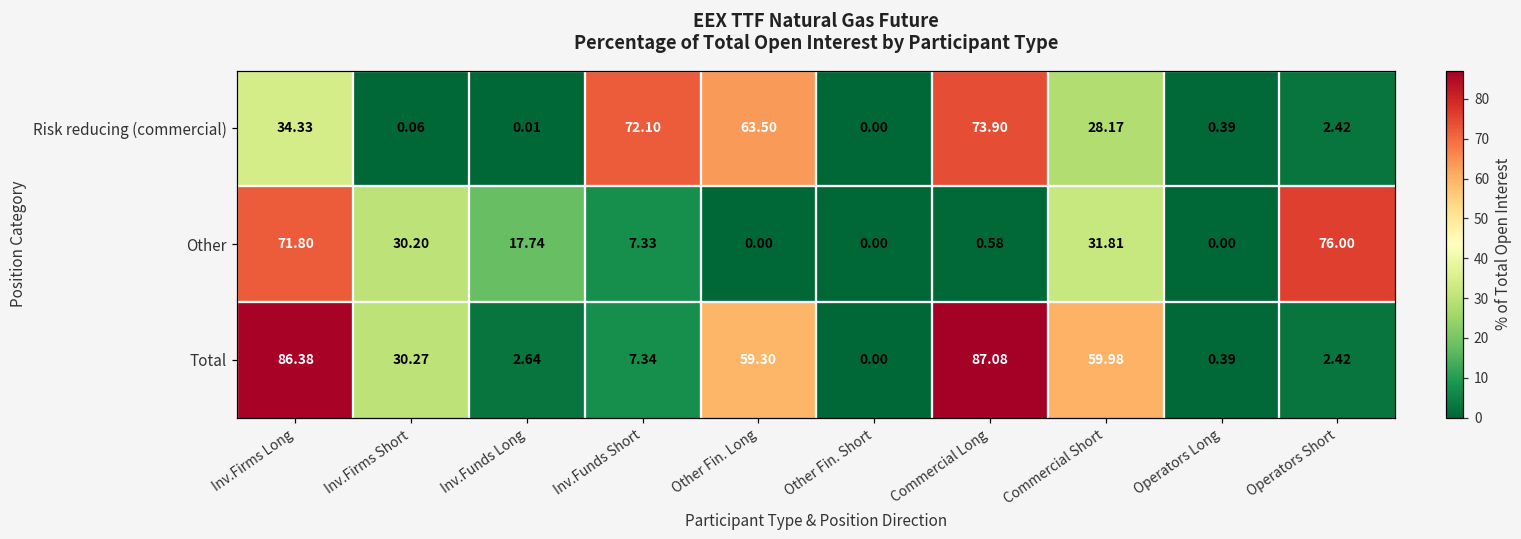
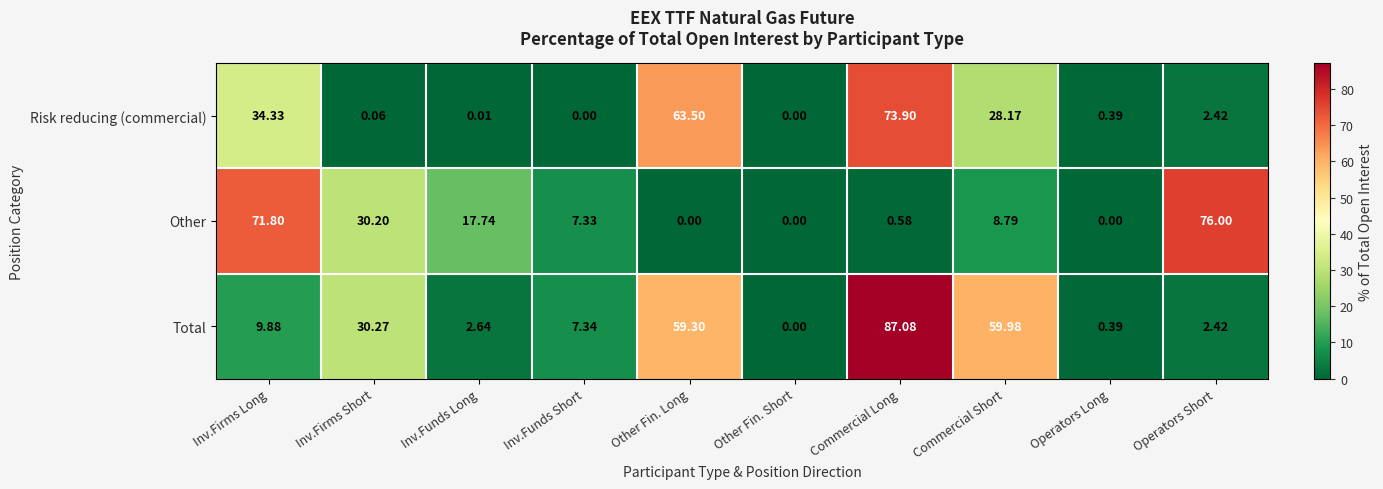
  {
    "Risk reducing (commercial)": {
      "Inv.Firms Long": 34.33,
      "Inv.Firms Short": 0.06,
      "Inv.Funds Long": 0.01,
-     "Inv.Funds Short": 72.10,
+     "Inv.Funds Short": 0.00,
      "Other Fin. Long": 63.50,
      "Other Fin. Short": 0.00,
      "Commercial Long": 73.90,
      "Commercial Short": 28.17,
      "Operators Long": 0.39,
      "Operators Short": 2.42
    },
    "Other": {
      "Inv.Firms Long": 71.80,
      "Inv.Firms Short": 30.20,
      "Inv.Funds Long": 17.74,
      "Inv.Funds Short": 7.33,
      "Other Fin. Long": 0.00,
      "Other Fin. Short": 0.00,
      "Commercial Long": 0.58,
-     "Commercial Short": 31.81,
+     "Commercial Short": 8.79,
      "Operators Long": 0.00,
      "Operators Short": 76.00
    },
    "Total": {
-     "Inv.Firms Long": 86.38,
+     "Inv.Firms Long": 9.88,
      "Inv.Firms Short": 30.27,
      "Inv.Funds Long": 2.64,
      "Inv.Funds Short": 7.34,
      "Other Fin. Long": 59.30,
      "Other Fin. Short": 0.00,
      "Commercial Long": 87.08,
      "Commercial Short": 59.98,
      "Operators Long": 0.39,
      "Operators Short": 2.42
    }
  }
